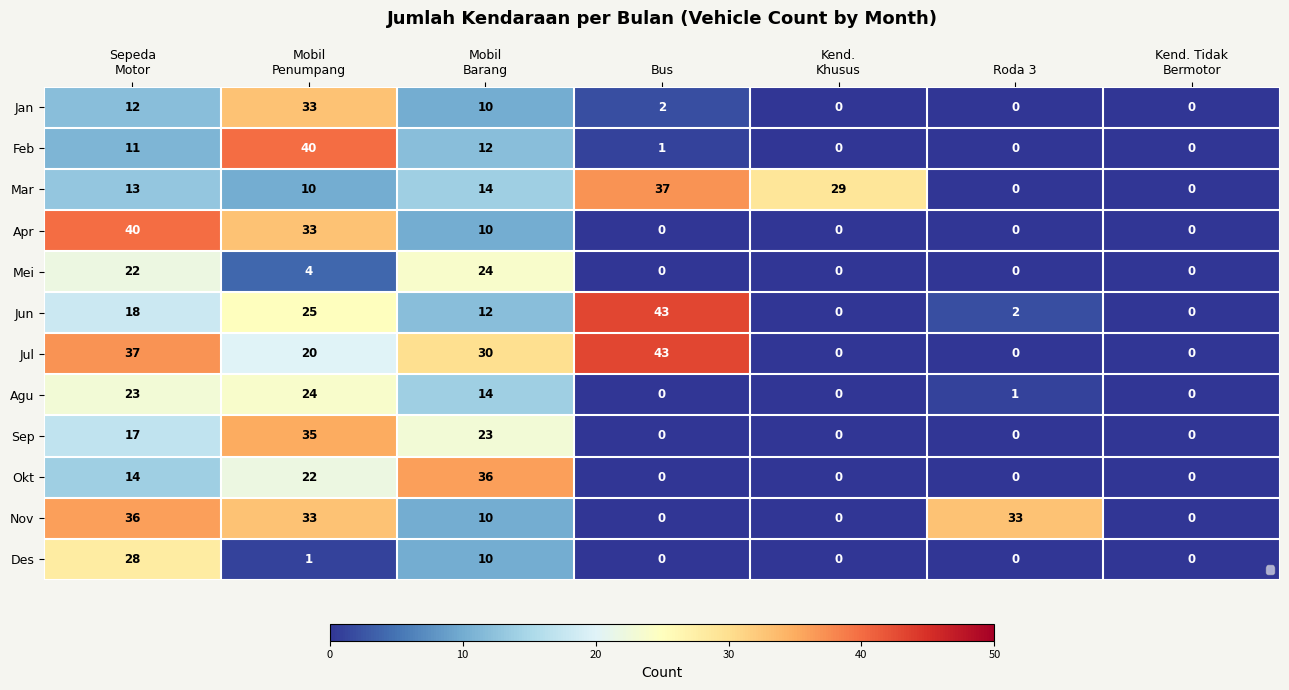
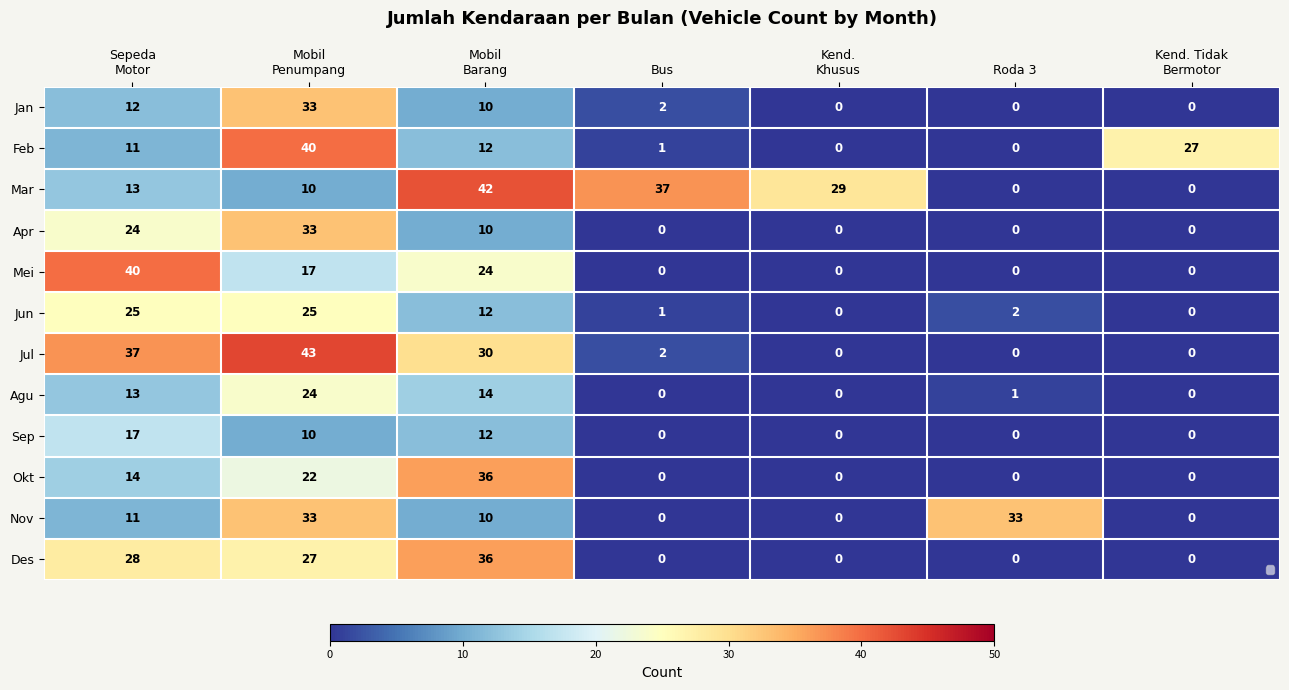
  {
    "Jan": {
      "Sepeda Motor": 12,
      "Mobil Penumpang": 33,
      "Mobil Barang": 10,
      "Bus": 2,
      "Kend. Khusus": 0,
      "Roda 3": 0,
      "Kend. Tidak Bermotor": 0
    },
    "Feb": {
      "Sepeda Motor": 11,
      "Mobil Penumpang": 40,
      "Mobil Barang": 12,
      "Bus": 1,
      "Kend. Khusus": 0,
      "Roda 3": 0,
-     "Kend. Tidak Bermotor": 0
+     "Kend. Tidak Bermotor": 27
    },
    "Mar": {
      "Sepeda Motor": 13,
      "Mobil Penumpang": 10,
-     "Mobil Barang": 14,
+     "Mobil Barang": 42,
      "Bus": 37,
      "Kend. Khusus": 29,
      "Roda 3": 0,
      "Kend. Tidak Bermotor": 0
    },
    "Apr": {
-     "Sepeda Motor": 40,
+     "Sepeda Motor": 24,
      "Mobil Penumpang": 33,
      "Mobil Barang": 10,
      "Bus": 0,
      "Kend. Khusus": 0,
      "Roda 3": 0,
      "Kend. Tidak Bermotor": 0
    },
    "Mei": {
-     "Sepeda Motor": 22,
-     "Mobil Penumpang": 4,
+     "Sepeda Motor": 40,
+     "Mobil Penumpang": 17,
      "Mobil Barang": 24,
      "Bus": 0,
      "Kend. Khusus": 0,
      "Roda 3": 0,
      "Kend. Tidak Bermotor": 0
    },
    "Jun": {
-     "Sepeda Motor": 18,
+     "Sepeda Motor": 25,
      "Mobil Penumpang": 25,
      "Mobil Barang": 12,
-     "Bus": 43,
+     "Bus": 1,
      "Kend. Khusus": 0,
      "Roda 3": 2,
      "Kend. Tidak Bermotor": 0
    },
    "Jul": {
      "Sepeda Motor": 37,
-     "Mobil Penumpang": 20,
+     "Mobil Penumpang": 43,
      "Mobil Barang": 30,
-     "Bus": 43,
+     "Bus": 2,
      "Kend. Khusus": 0,
      "Roda 3": 0,
      "Kend. Tidak Bermotor": 0
    },
    "Agu": {
-     "Sepeda Motor": 23,
+     "Sepeda Motor": 13,
      "Mobil Penumpang": 24,
      "Mobil Barang": 14,
      "Bus": 0,
      "Kend. Khusus": 0,
      "Roda 3": 1,
      "Kend. Tidak Bermotor": 0
    },
    "Sep": {
      "Sepeda Motor": 17,
-     "Mobil Penumpang": 35,
-     "Mobil Barang": 23,
+     "Mobil Penumpang": 10,
+     "Mobil Barang": 12,
      "Bus": 0,
      "Kend. Khusus": 0,
      "Roda 3": 0,
      "Kend. Tidak Bermotor": 0
    },
    "Okt": {
      "Sepeda Motor": 14,
      "Mobil Penumpang": 22,
      "Mobil Barang": 36,
      "Bus": 0,
      "Kend. Khusus": 0,
      "Roda 3": 0,
      "Kend. Tidak Bermotor": 0
    },
    "Nov": {
-     "Sepeda Motor": 36,
+     "Sepeda Motor": 11,
      "Mobil Penumpang": 33,
      "Mobil Barang": 10,
      "Bus": 0,
      "Kend. Khusus": 0,
      "Roda 3": 33,
      "Kend. Tidak Bermotor": 0
    },
    "Des": {
      "Sepeda Motor": 28,
-     "Mobil Penumpang": 1,
-     "Mobil Barang": 10,
+     "Mobil Penumpang": 27,
+     "Mobil Barang": 36,
      "Bus": 0,
      "Kend. Khusus": 0,
      "Roda 3": 0,
      "Kend. Tidak Bermotor": 0
    }
  }
